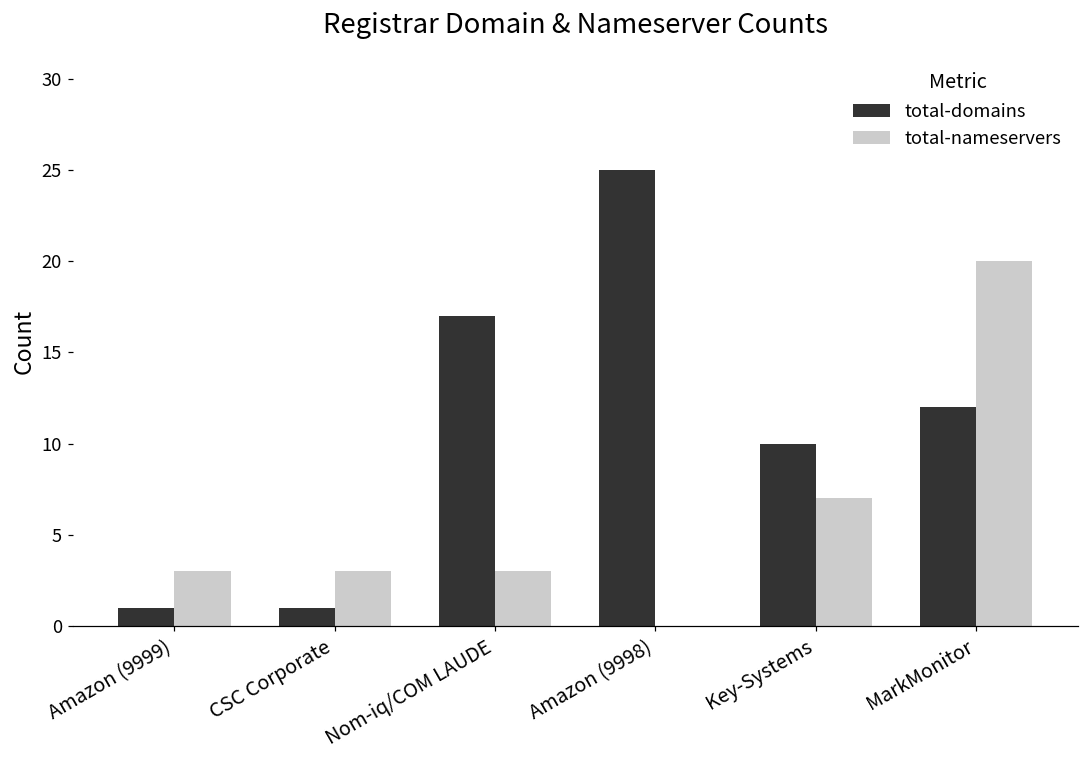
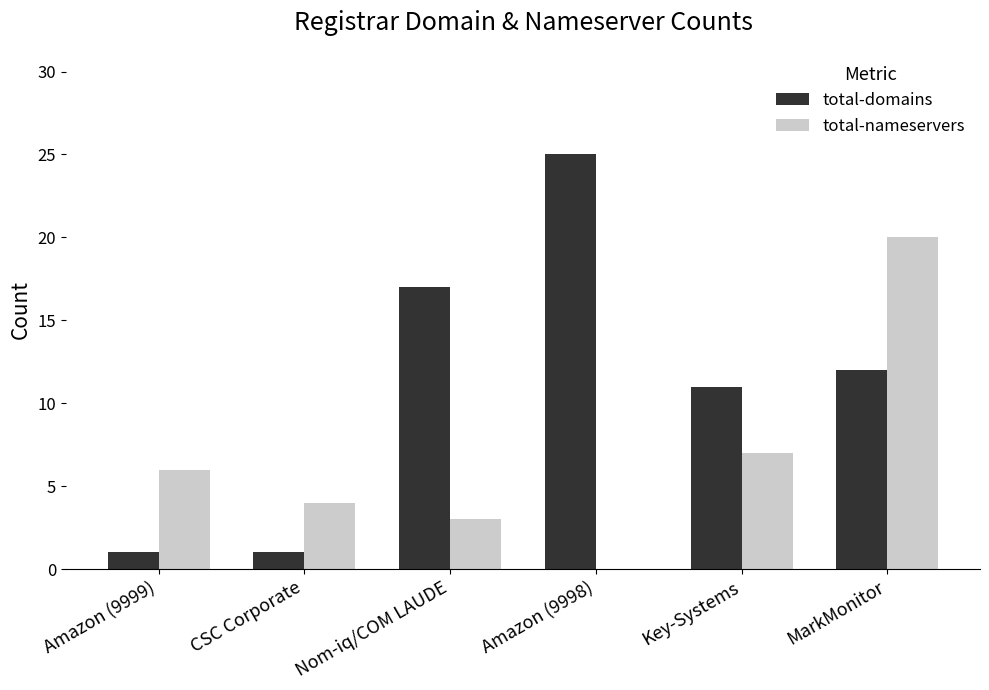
  {
    "total-domains": {
      "Amazon (9999)": 1,
      "CSC Corporate": 1,
      "Nom-iq/COM LAUDE": 17,
      "Amazon (9998)": 25,
-     "Key-Systems": 10,
+     "Key-Systems": 11,
      "MarkMonitor": 12
    },
    "total-nameservers": {
-     "Amazon (9999)": 3,
-     "CSC Corporate": 3,
+     "Amazon (9999)": 6,
+     "CSC Corporate": 4,
      "Nom-iq/COM LAUDE": 3,
      "Amazon (9998)": 0,
      "Key-Systems": 7,
      "MarkMonitor": 20
    }
  }
